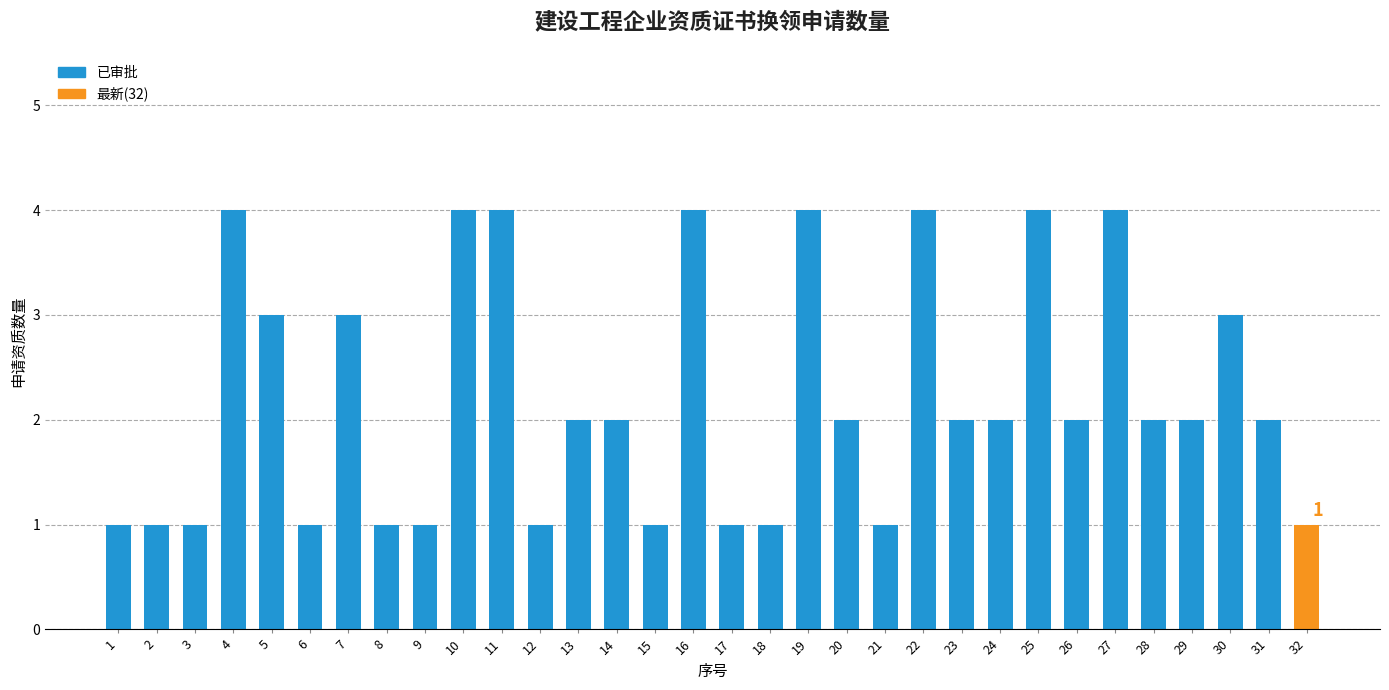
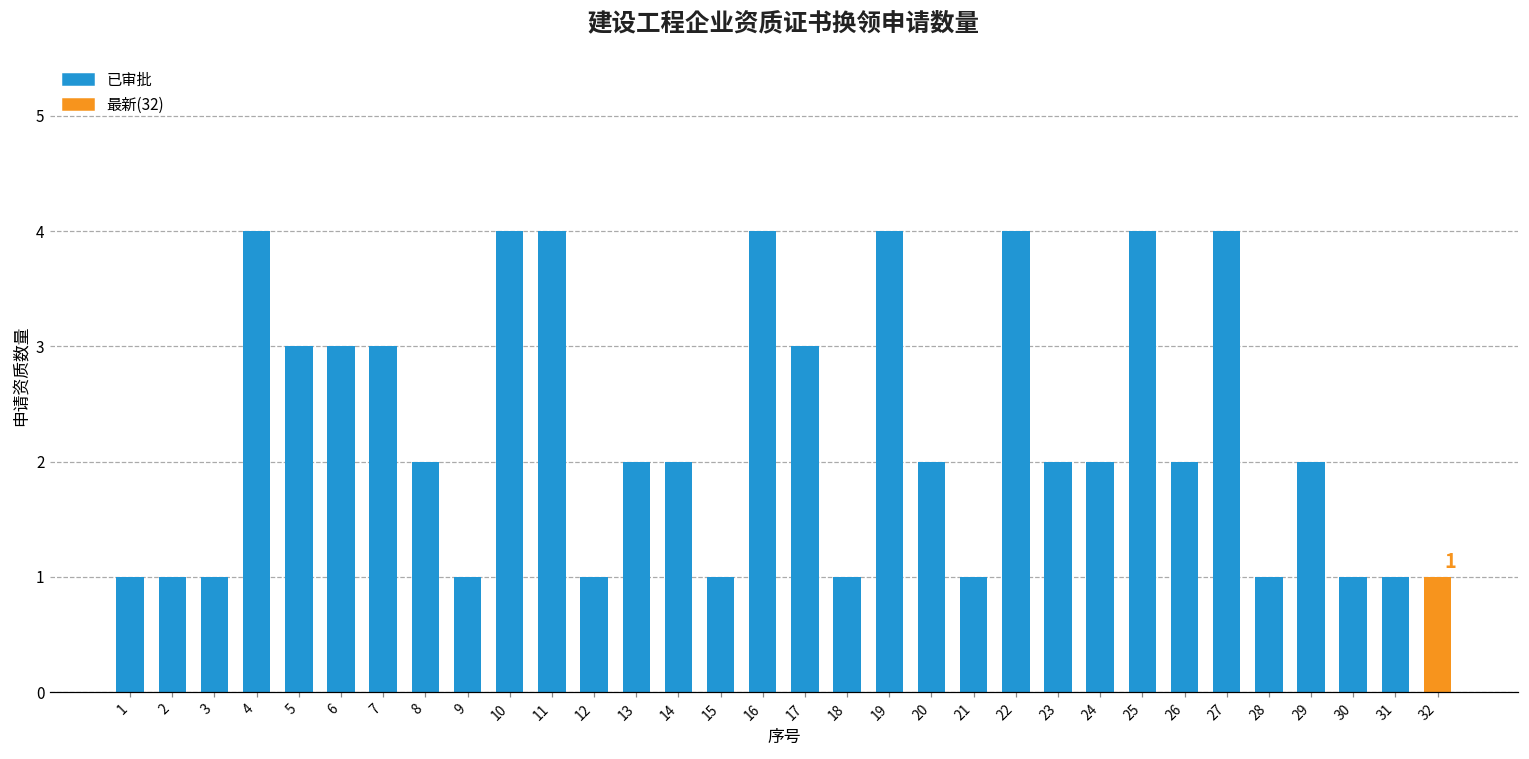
  {
    "1": 1,
    "2": 1,
    "3": 1,
    "4": 4,
    "5": 3,
-   "6": 1,
+   "6": 3,
    "7": 3,
-   "8": 1,
+   "8": 2,
    "9": 1,
    "10": 4,
    "11": 4,
    "12": 1,
    "13": 2,
    "14": 2,
    "15": 1,
    "16": 4,
-   "17": 1,
+   "17": 3,
    "18": 1,
    "19": 4,
    "20": 2,
    "21": 1,
    "22": 4,
    "23": 2,
    "24": 2,
    "25": 4,
    "26": 2,
    "27": 4,
-   "28": 2,
+   "28": 1,
    "29": 2,
-   "30": 3,
-   "31": 2
+   "30": 1,
+   "31": 1
  }
